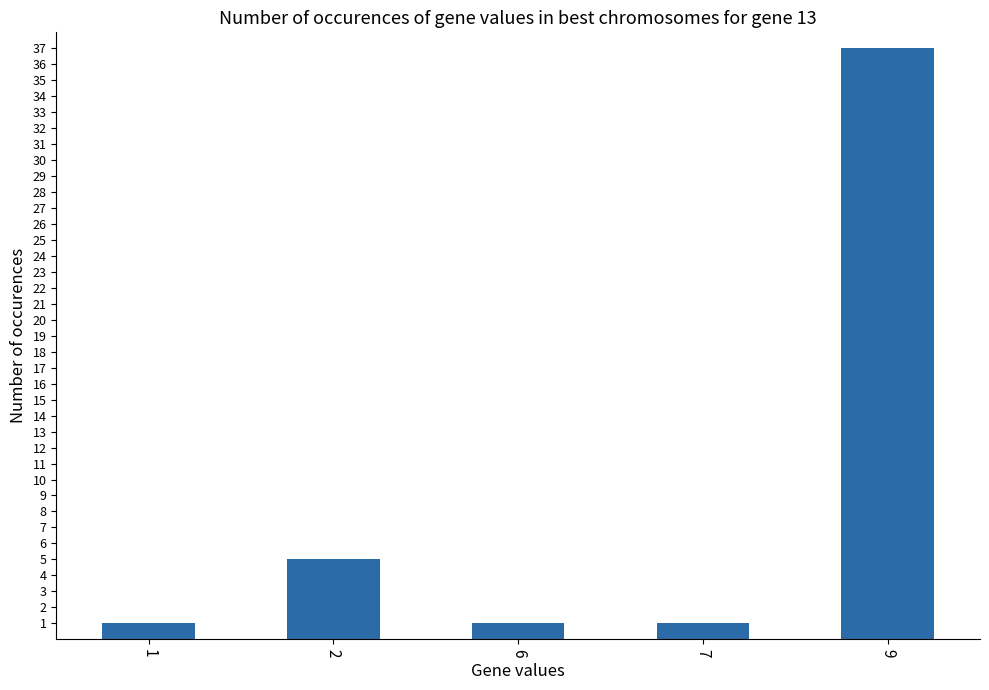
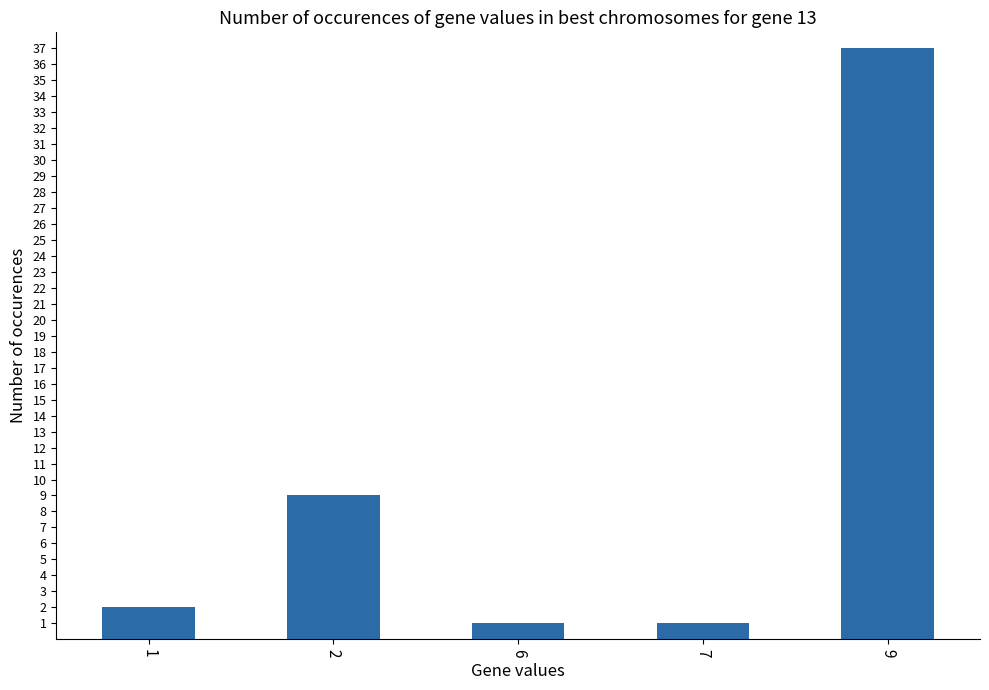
  {
-   "1": 1,
-   "2": 5,
+   "1": 2,
+   "2": 9,
    "6": 1,
    "7": 1,
    "9": 37
  }
